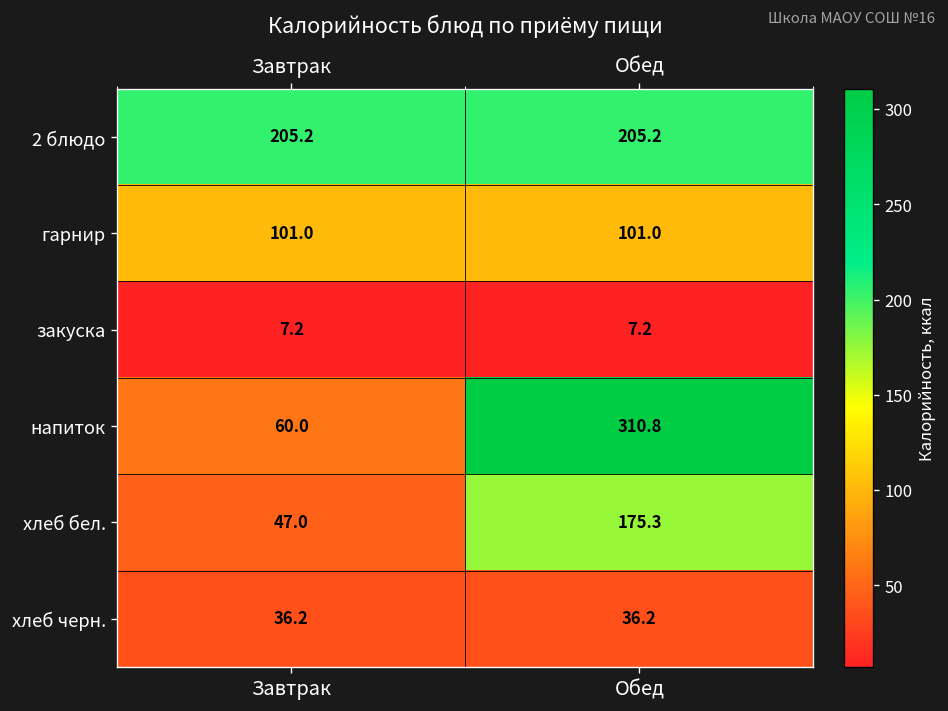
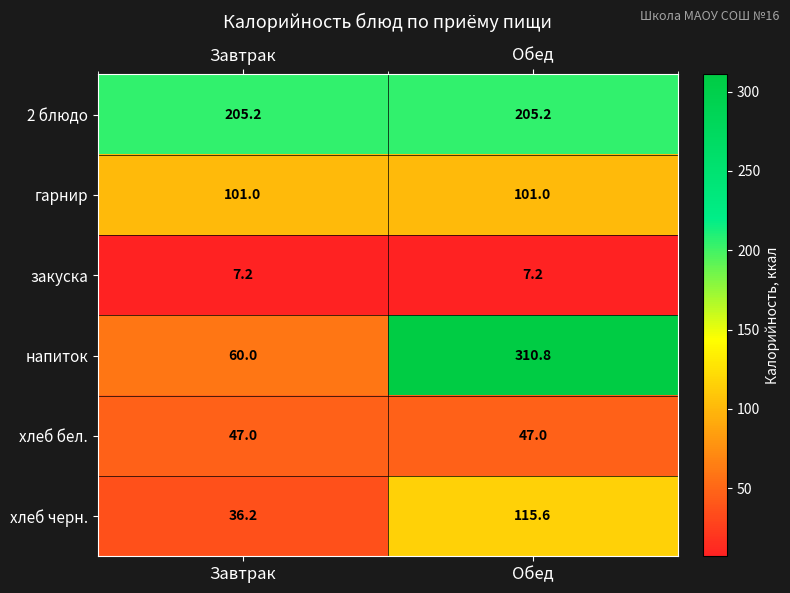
  {
    "2 блюдо": {
      "Завтрак": 205.2,
      "Обед": 205.2
    },
    "гарнир": {
      "Завтрак": 101.0,
      "Обед": 101.0
    },
    "закуска": {
      "Завтрак": 7.2,
      "Обед": 7.2
    },
    "напиток": {
      "Завтрак": 60.0,
      "Обед": 310.8
    },
    "хлеб бел.": {
      "Завтрак": 47.0,
-     "Обед": 175.3
+     "Обед": 47.0
    },
    "хлеб черн.": {
      "Завтрак": 36.2,
-     "Обед": 36.2
+     "Обед": 115.6
    }
  }
